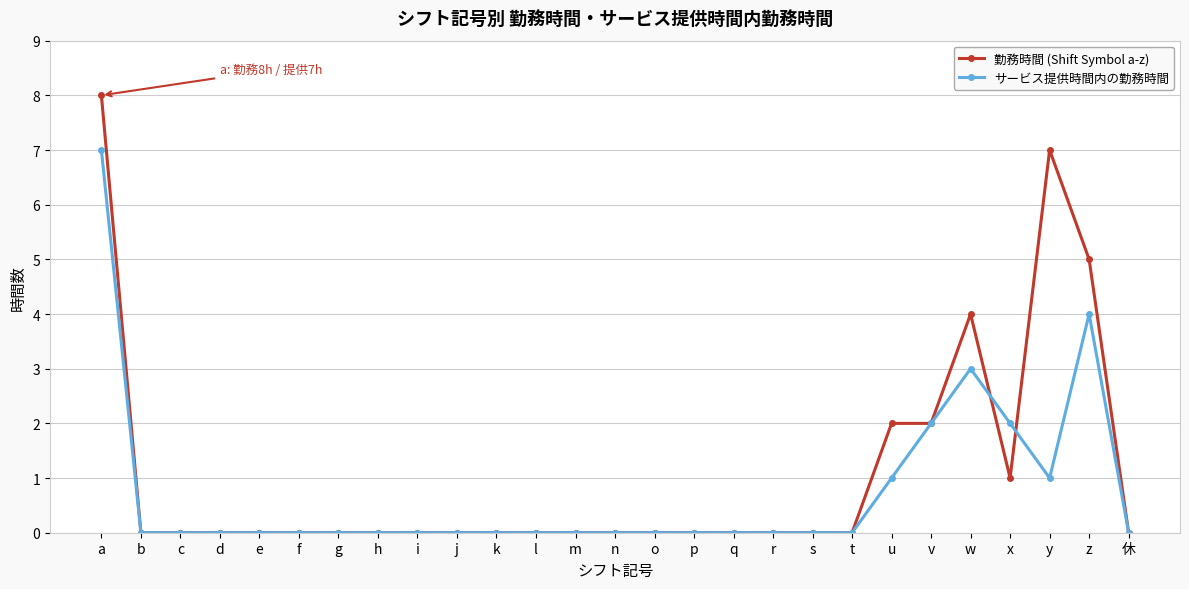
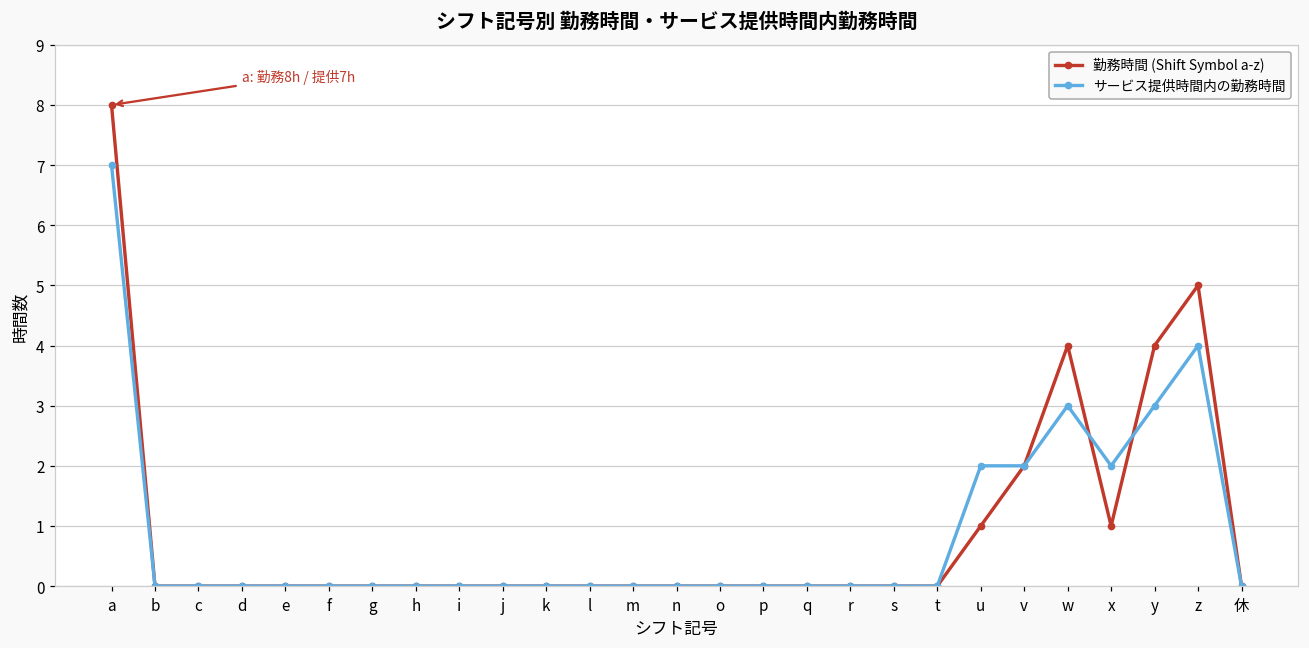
  {
    "勤務時間 (Shift Symbol a-z)": {
      "a": 8,
-     "u": 2,
+     "u": 1,
      "w": 4,
      "x": 1,
-     "y": 7,
+     "y": 4,
      "z": 5
    },
    "サービス提供時間内の勤務時間": {
      "a": 7,
-     "u": 1,
+     "u": 2,
      "w": 3,
      "x": 2,
-     "y": 1,
+     "y": 3,
      "z": 4
    }
  }
